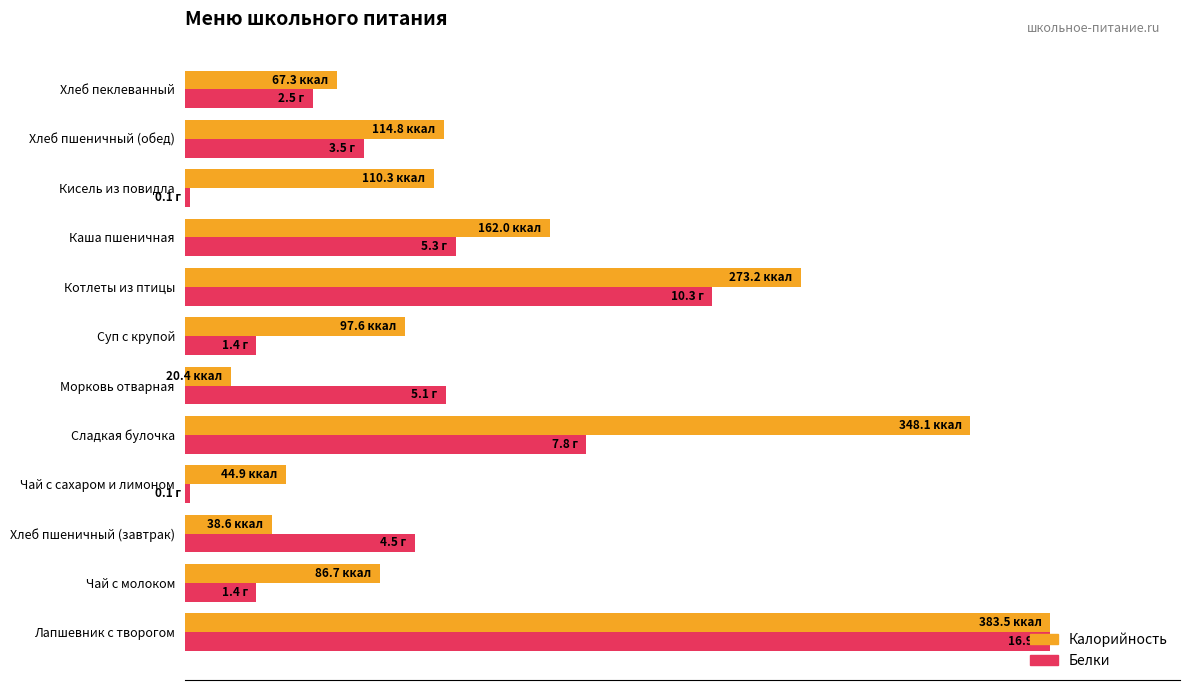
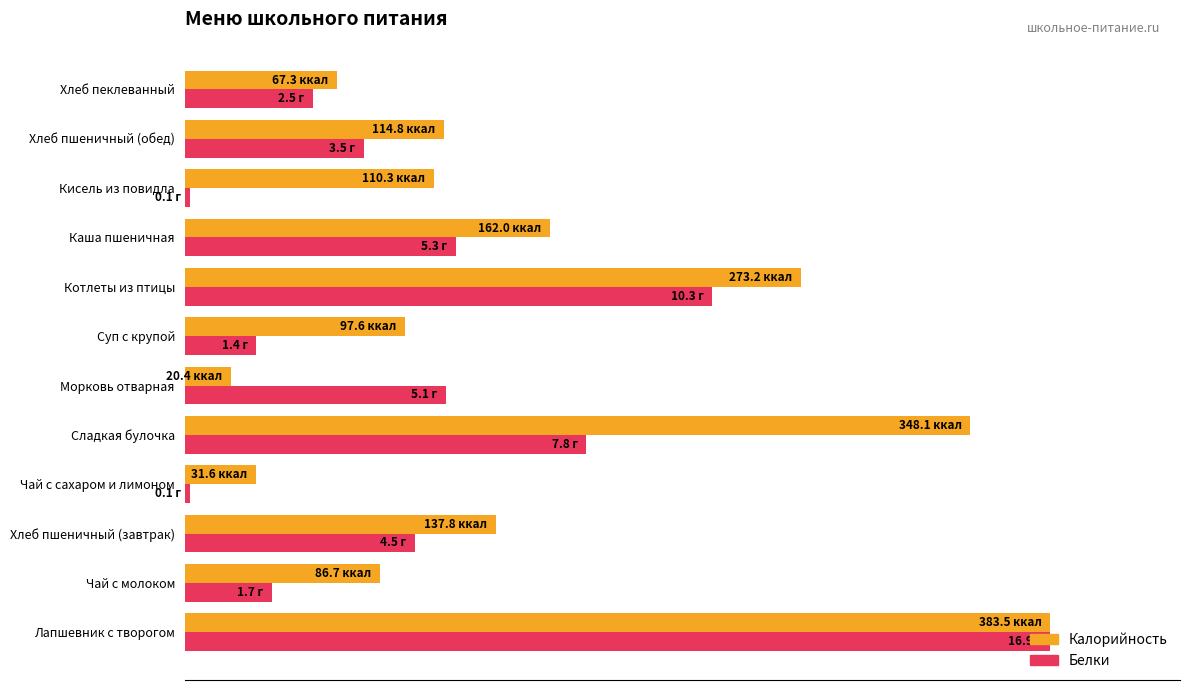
  {
    "Калорийность": {
-     "Чай с сахаром и лимоном": 44.9,
-     "Хлеб пшеничный (завтрак)": 38.6
+     "Чай с сахаром и лимоном": 31.6,
+     "Хлеб пшеничный (завтрак)": 137.8
    },
    "Белки": {
-     "Чай с молоком": 1.4
+     "Чай с молоком": 1.7
    }
  }
